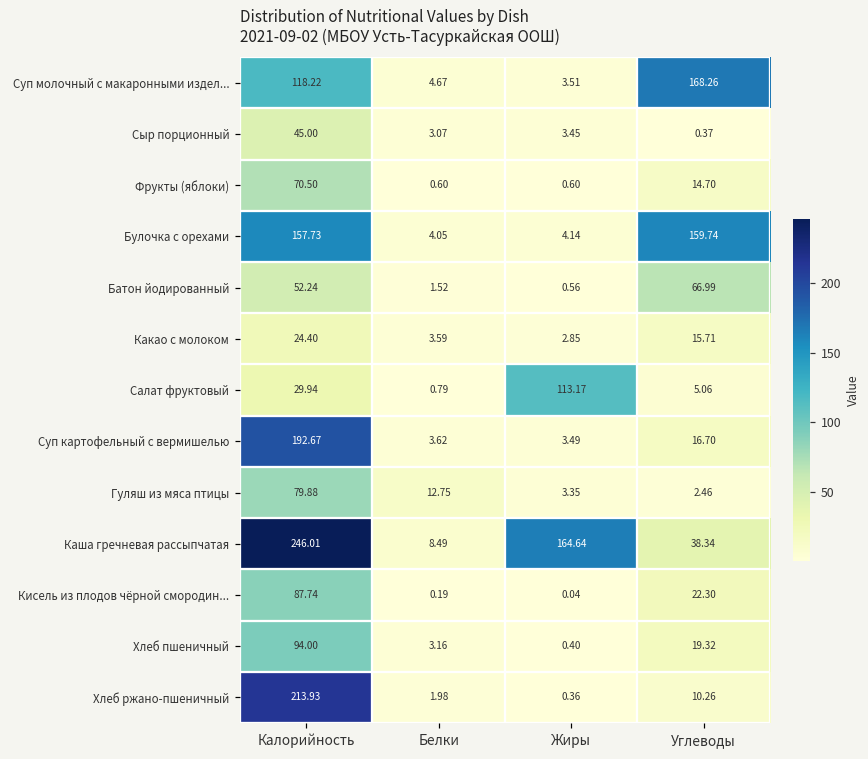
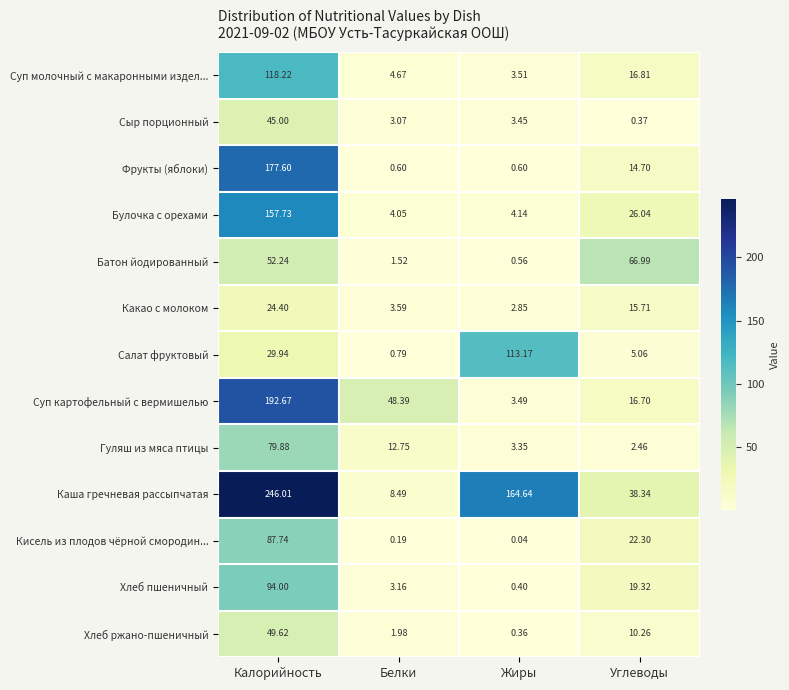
  {
    "Суп молочный с макаронными издел...": {
      "Калорийность": 118.22,
      "Белки": 4.67,
      "Жиры": 3.51,
-     "Углеводы": 168.26
+     "Углеводы": 16.81
    },
    "Сыр порционный": {
      "Калорийность": 45.00,
      "Белки": 3.07,
      "Жиры": 3.45,
      "Углеводы": 0.37
    },
    "Фрукты (яблоки)": {
-     "Калорийность": 70.50,
+     "Калорийность": 177.60,
      "Белки": 0.60,
      "Жиры": 0.60,
      "Углеводы": 14.70
    },
    "Булочка с орехами": {
      "Калорийность": 157.73,
      "Белки": 4.05,
      "Жиры": 4.14,
-     "Углеводы": 159.74
+     "Углеводы": 26.04
    },
    "Батон йодированный": {
      "Калорийность": 52.24,
      "Белки": 1.52,
      "Жиры": 0.56,
      "Углеводы": 66.99
    },
    "Какао с молоком": {
      "Калорийность": 24.40,
      "Белки": 3.59,
      "Жиры": 2.85,
      "Углеводы": 15.71
    },
    "Салат фруктовый": {
      "Калорийность": 29.94,
      "Белки": 0.79,
      "Жиры": 113.17,
      "Углеводы": 5.06
    },
    "Суп картофельный с вермишелью": {
      "Калорийность": 192.67,
-     "Белки": 3.62,
+     "Белки": 48.39,
      "Жиры": 3.49,
      "Углеводы": 16.70
    },
    "Гуляш из мяса птицы": {
      "Калорийность": 79.88,
      "Белки": 12.75,
      "Жиры": 3.35,
      "Углеводы": 2.46
    },
    "Каша гречневая рассыпчатая": {
      "Калорийность": 246.01,
      "Белки": 8.49,
      "Жиры": 164.64,
      "Углеводы": 38.34
    },
    "Кисель из плодов чёрной смородин...": {
      "Калорийность": 87.74,
      "Белки": 0.19,
      "Жиры": 0.04,
      "Углеводы": 22.30
    },
    "Хлеб пшеничный": {
      "Калорийность": 94.00,
      "Белки": 3.16,
      "Жиры": 0.40,
      "Углеводы": 19.32
    },
    "Хлеб ржано-пшеничный": {
-     "Калорийность": 213.93,
+     "Калорийность": 49.62,
      "Белки": 1.98,
      "Жиры": 0.36,
      "Углеводы": 10.26
    }
  }
